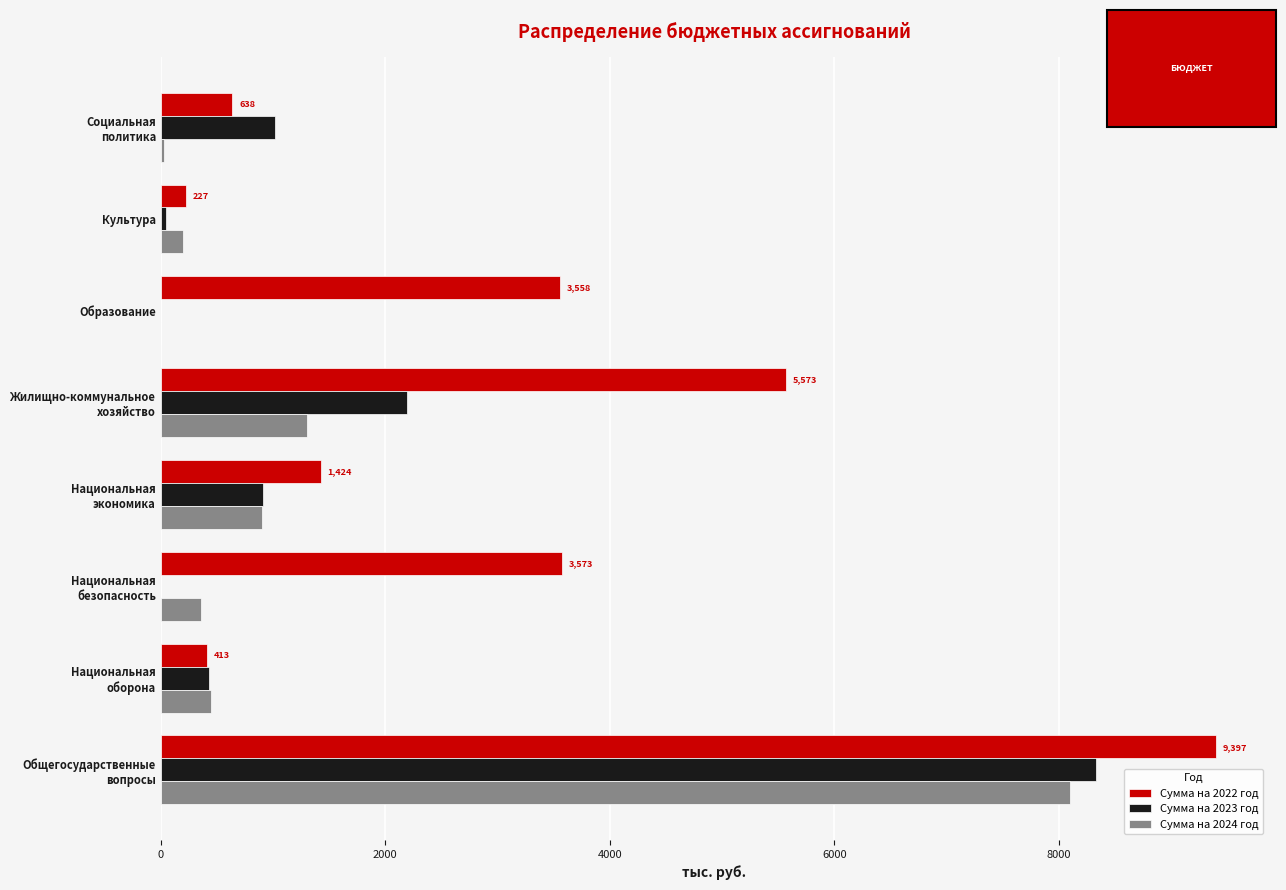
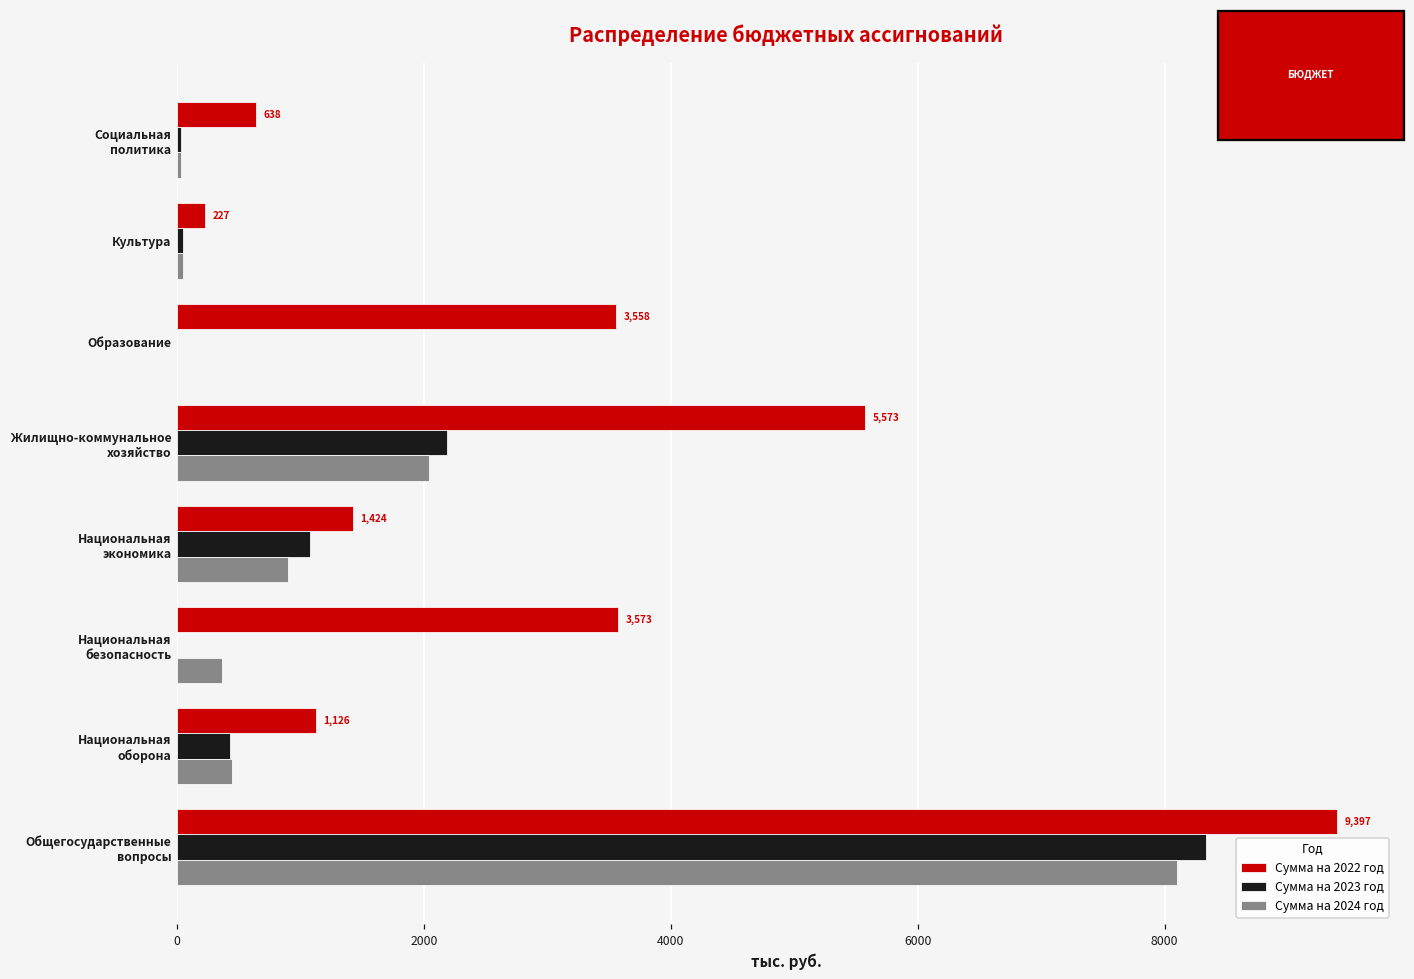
  {
    "Сумма на 2022 год": {
      "Социальная политика": "638",
      "Культура": "227",
      "Образование": "3,558",
      "Жилищно-коммунальное хозяйство": "5,573",
      "Национальная экономика": "1,424",
      "Национальная безопасность": "3,573",
-     "Национальная оборона": "413",
+     "Национальная оборона": "1,126",
      "Общегосударственные вопросы": "9,397"
    },
    "Сумма на 2023 год": {
-     "Социальная политика": "1020",
+     "Социальная политика": "30",
      "Культура": "50",
      "Образование": "0",
      "Жилищно-коммунальное хозяйство": "2190",
-     "Национальная экономика": "910",
+     "Национальная экономика": "1080",
      "Национальная оборона": "430",
      "Общегосударственные вопросы": "8340"
    },
    "Сумма на 2024 год": {
      "Социальная политика": "30",
-     "Культура": "200",
+     "Культура": "50",
      "Образование": "0",
-     "Жилищно-коммунальное хозяйство": "1300",
+     "Жилищно-коммунальное хозяйство": "2040",
      "Национальная экономика": "900",
      "Национальная безопасность": "360",
      "Национальная оборона": "450",
      "Общегосударственные вопросы": "8100"
    }
  }
